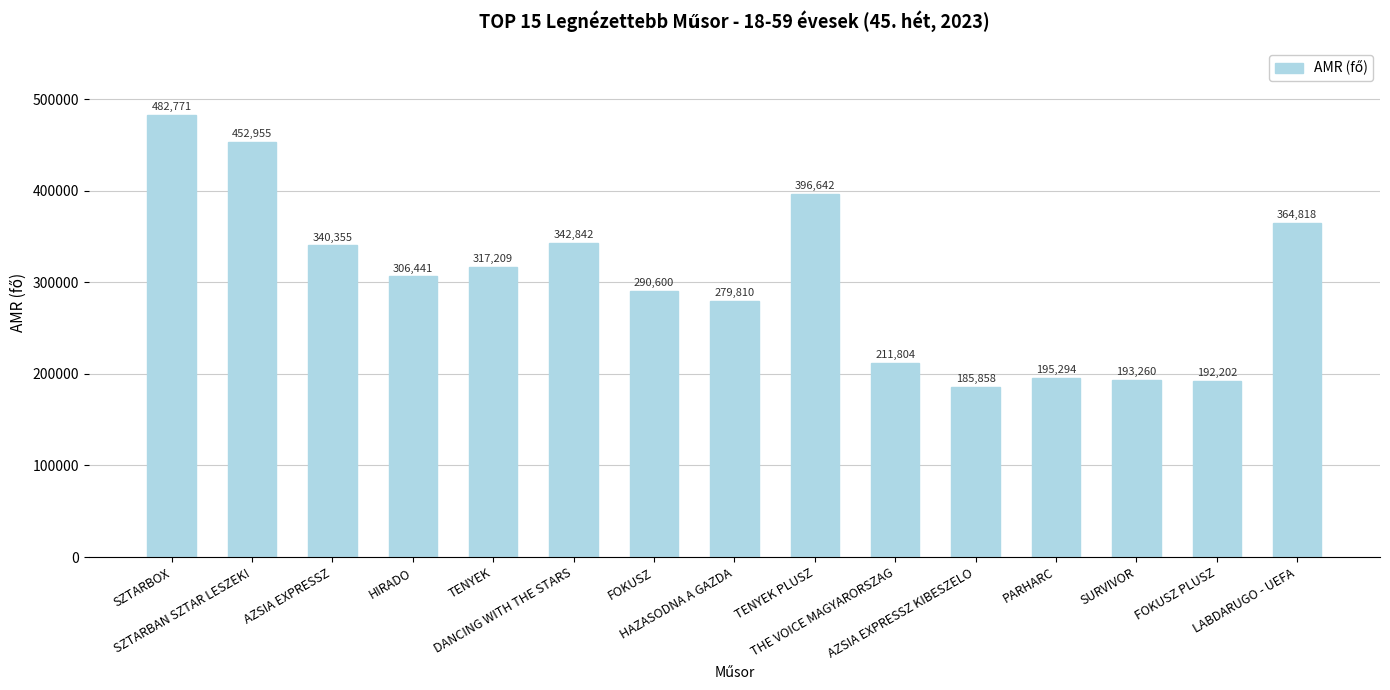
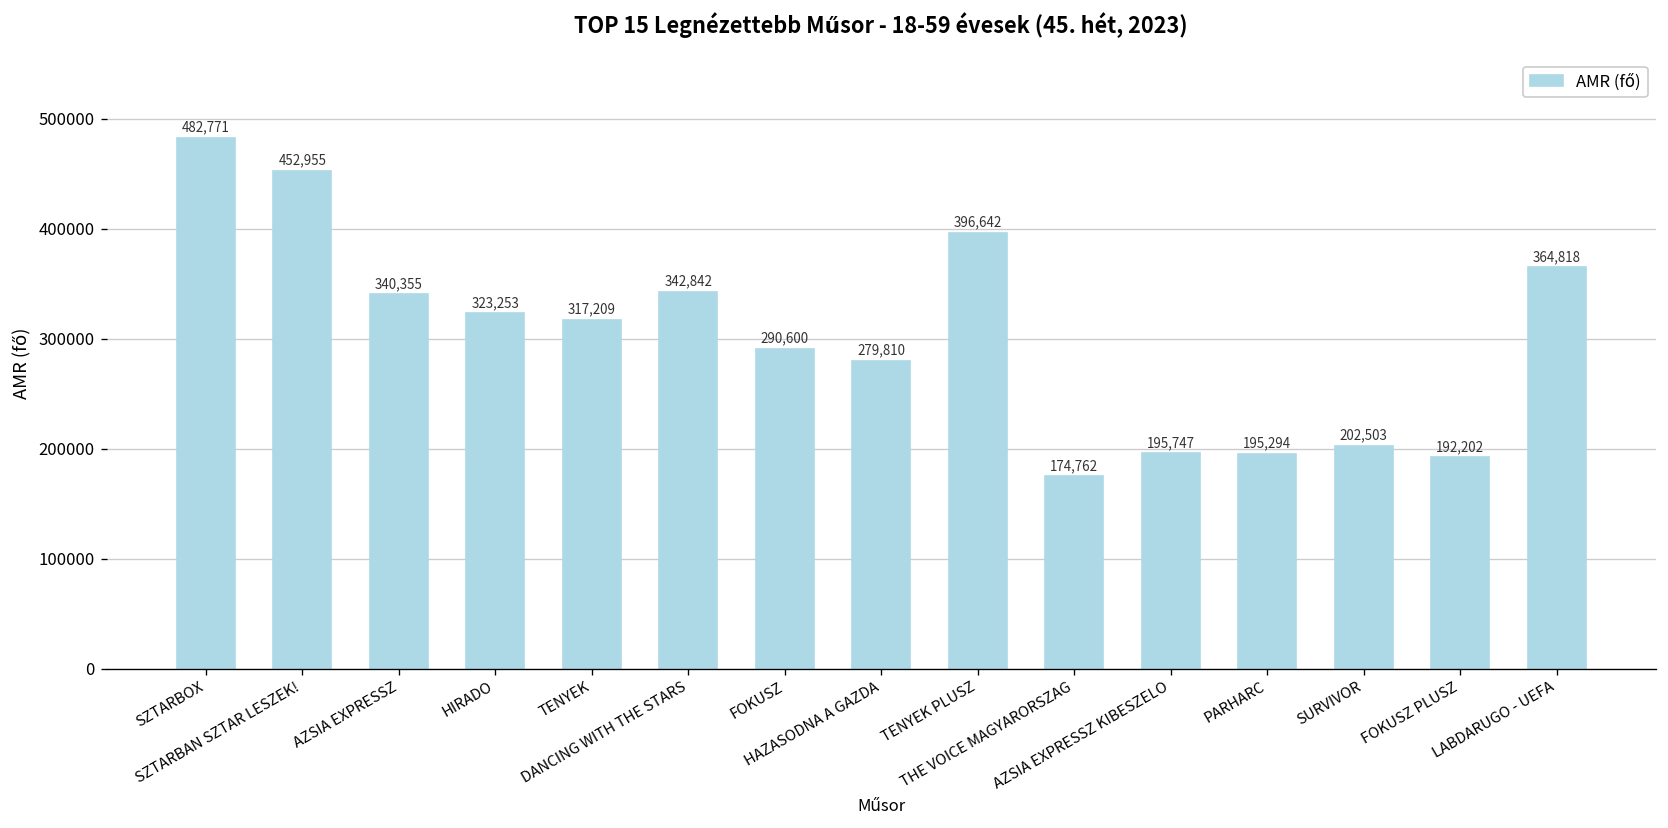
  {
    "SZTARBOX": "482,771",
    "SZTARBAN SZTAR LESZEK!": "452,955",
    "AZSIA EXPRESSZ": "340,355",
-   "HIRADO": "306,441",
+   "HIRADO": "323,253",
    "TENYEK": "317,209",
    "DANCING WITH THE STARS": "342,842",
    "FOKUSZ": "290,600",
    "HAZASODNA A GAZDA": "279,810",
    "TENYEK PLUSZ": "396,642",
-   "THE VOICE MAGYARORSZAG": "211,804",
-   "AZSIA EXPRESSZ KIBESZELO": "185,858",
+   "THE VOICE MAGYARORSZAG": "174,762",
+   "AZSIA EXPRESSZ KIBESZELO": "195,747",
    "PARHARC": "195,294",
-   "SURVIVOR": "193,260",
+   "SURVIVOR": "202,503",
    "FOKUSZ PLUSZ": "192,202",
    "LABDARUGO - UEFA": "364,818"
  }
